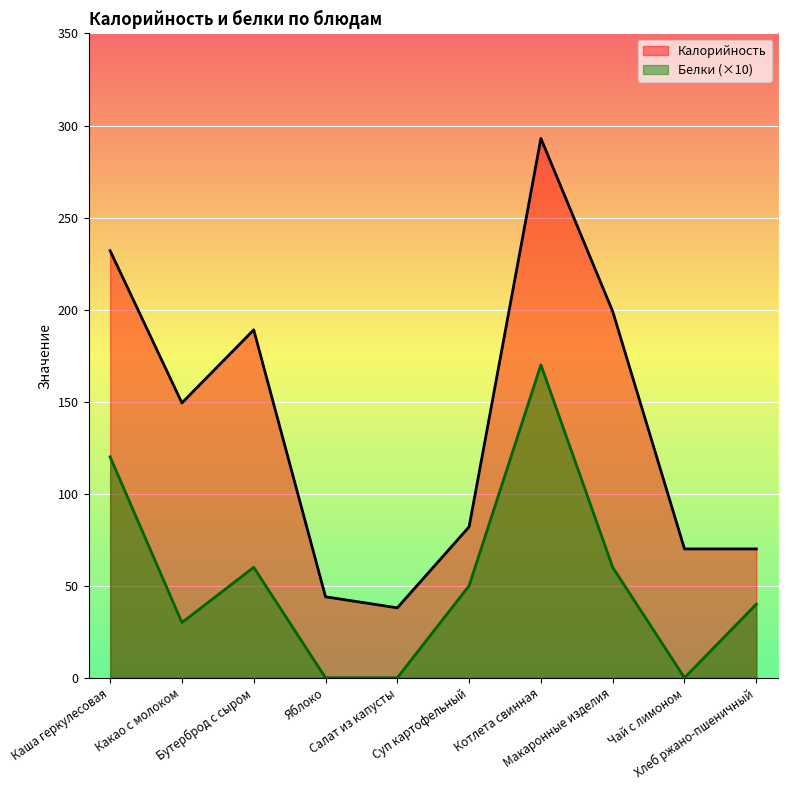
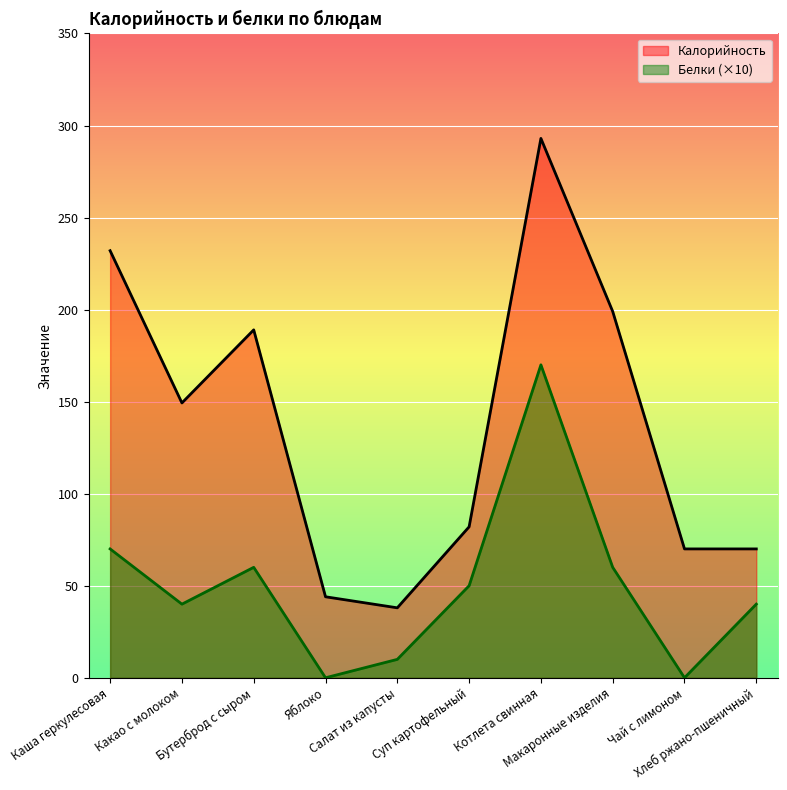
  {
    "Калорийность": {
      "Каша геркулесовая": 232,
      "Какао с молоком": 149,
      "Бутерброд с сыром": 189,
      "Яблоко": 44,
      "Салат из капусты": 38,
      "Суп картофельный": 82,
      "Котлета свинная": 293,
      "Макаронные изделия": 199,
      "Чай с лимоном": 70,
      "Хлеб ржано-пшеничный": 70
    },
    "Белки (×10)": {
-     "Каша геркулесовая": 120,
-     "Какао с молоком": 30,
+     "Каша геркулесовая": 70,
+     "Какао с молоком": 40,
      "Бутерброд с сыром": 60,
      "Яблоко": 0,
-     "Салат из капусты": 0,
+     "Салат из капусты": 10,
      "Суп картофельный": 50,
      "Котлета свинная": 170,
      "Макаронные изделия": 60,
      "Чай с лимоном": 0,
      "Хлеб ржано-пшеничный": 40
    }
  }
